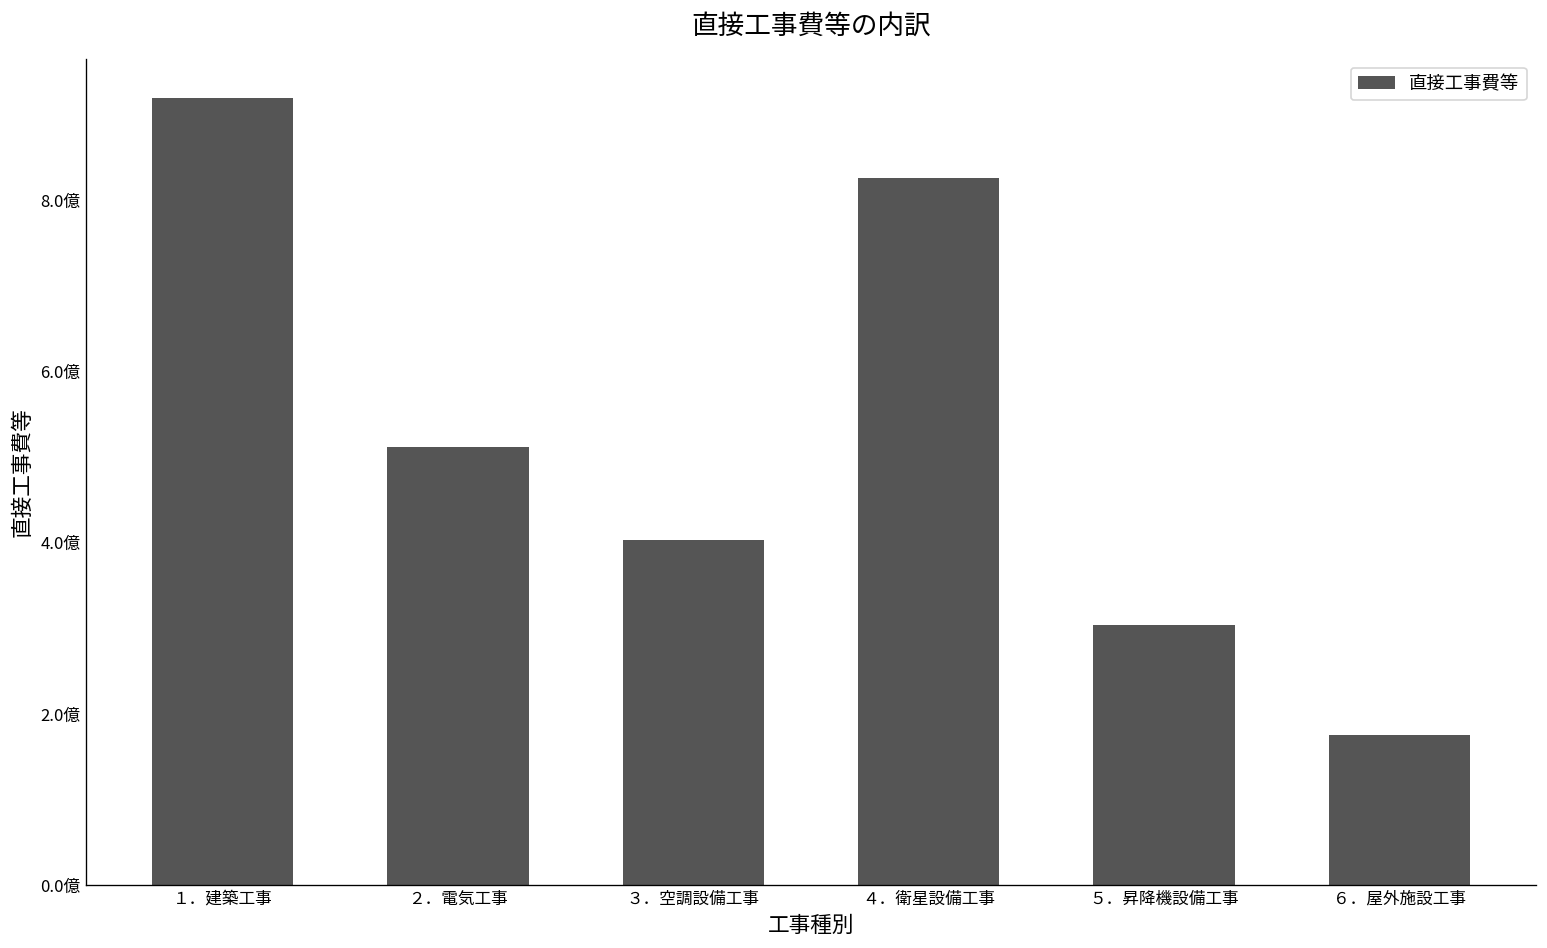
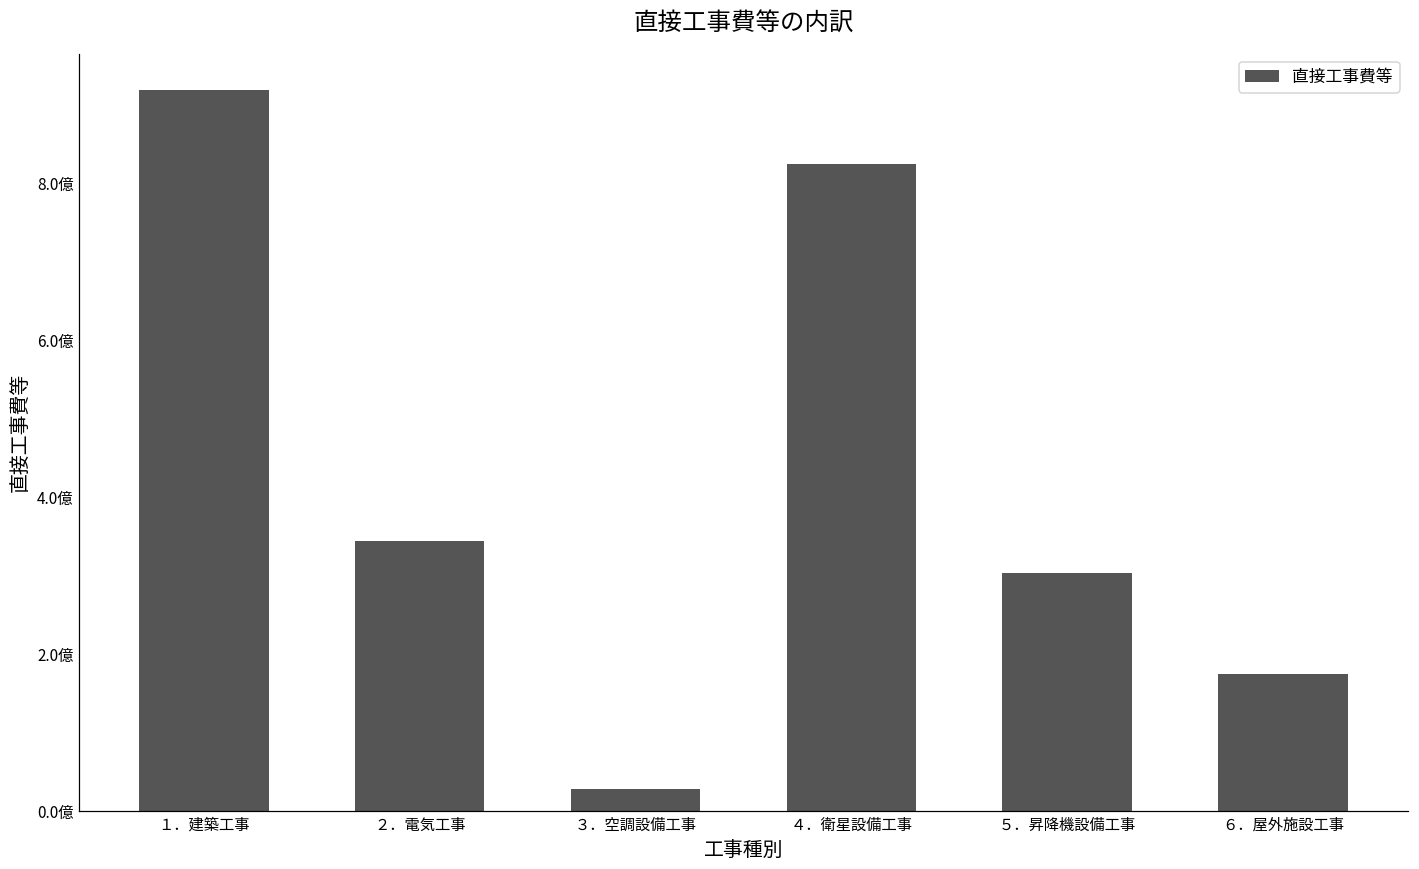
  {
    "１．建築工事": "9.2億",
-   "２．電気工事": "5.1億",
-   "３．空調設備工事": "4.0億",
+   "２．電気工事": "3.4億",
+   "３．空調設備工事": "0.3億",
    "４．衛星設備工事": "8.3億",
    "５．昇降機設備工事": "3.0億",
    "６．屋外施設工事": "1.8億"
  }
